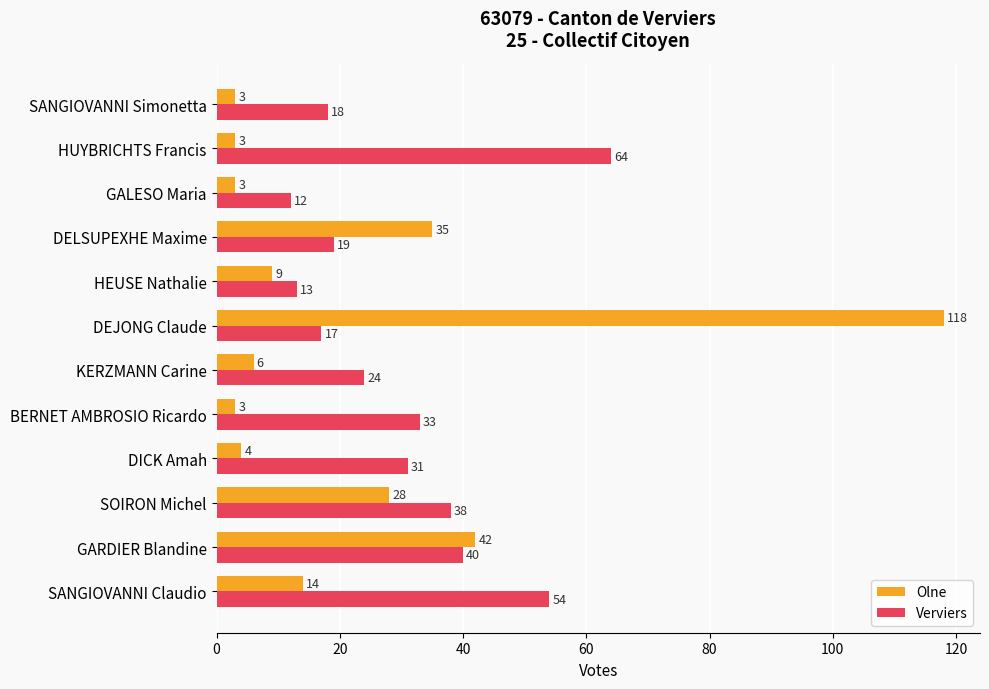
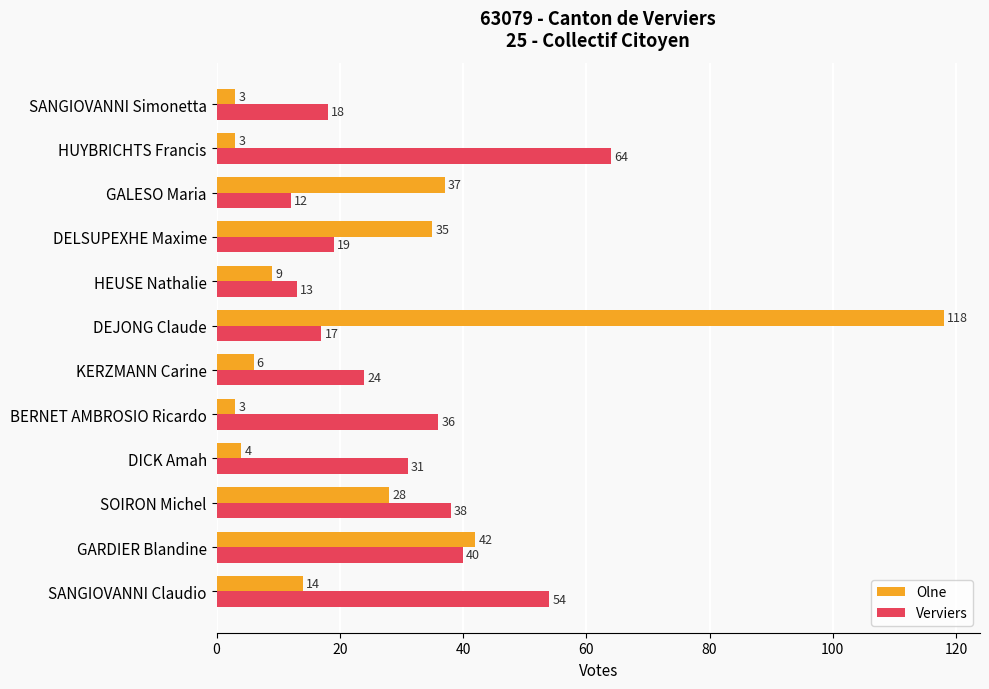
  {
    "Olne": {
      "SANGIOVANNI Simonetta": 3,
      "HUYBRICHTS Francis": 3,
-     "GALESO Maria": 3,
+     "GALESO Maria": 37,
      "DELSUPEXHE Maxime": 35,
      "HEUSE Nathalie": 9,
      "DEJONG Claude": 118,
      "KERZMANN Carine": 6,
      "BERNET AMBROSIO Ricardo": 3,
      "DICK Amah": 4,
      "SOIRON Michel": 28,
      "GARDIER Blandine": 42,
      "SANGIOVANNI Claudio": 14
    },
    "Verviers": {
      "SANGIOVANNI Simonetta": 18,
      "HUYBRICHTS Francis": 64,
      "GALESO Maria": 12,
      "DELSUPEXHE Maxime": 19,
      "HEUSE Nathalie": 13,
      "DEJONG Claude": 17,
      "KERZMANN Carine": 24,
-     "BERNET AMBROSIO Ricardo": 33,
+     "BERNET AMBROSIO Ricardo": 36,
      "DICK Amah": 31,
      "SOIRON Michel": 38,
      "GARDIER Blandine": 40,
      "SANGIOVANNI Claudio": 54
    }
  }
